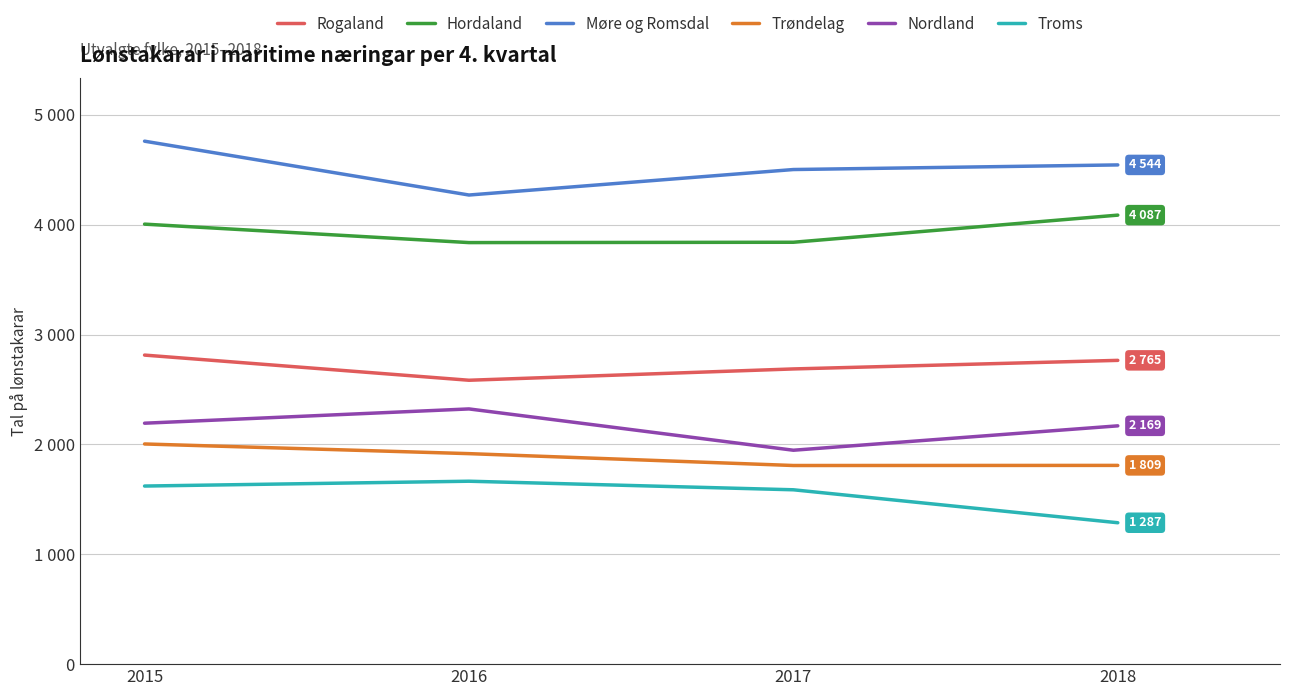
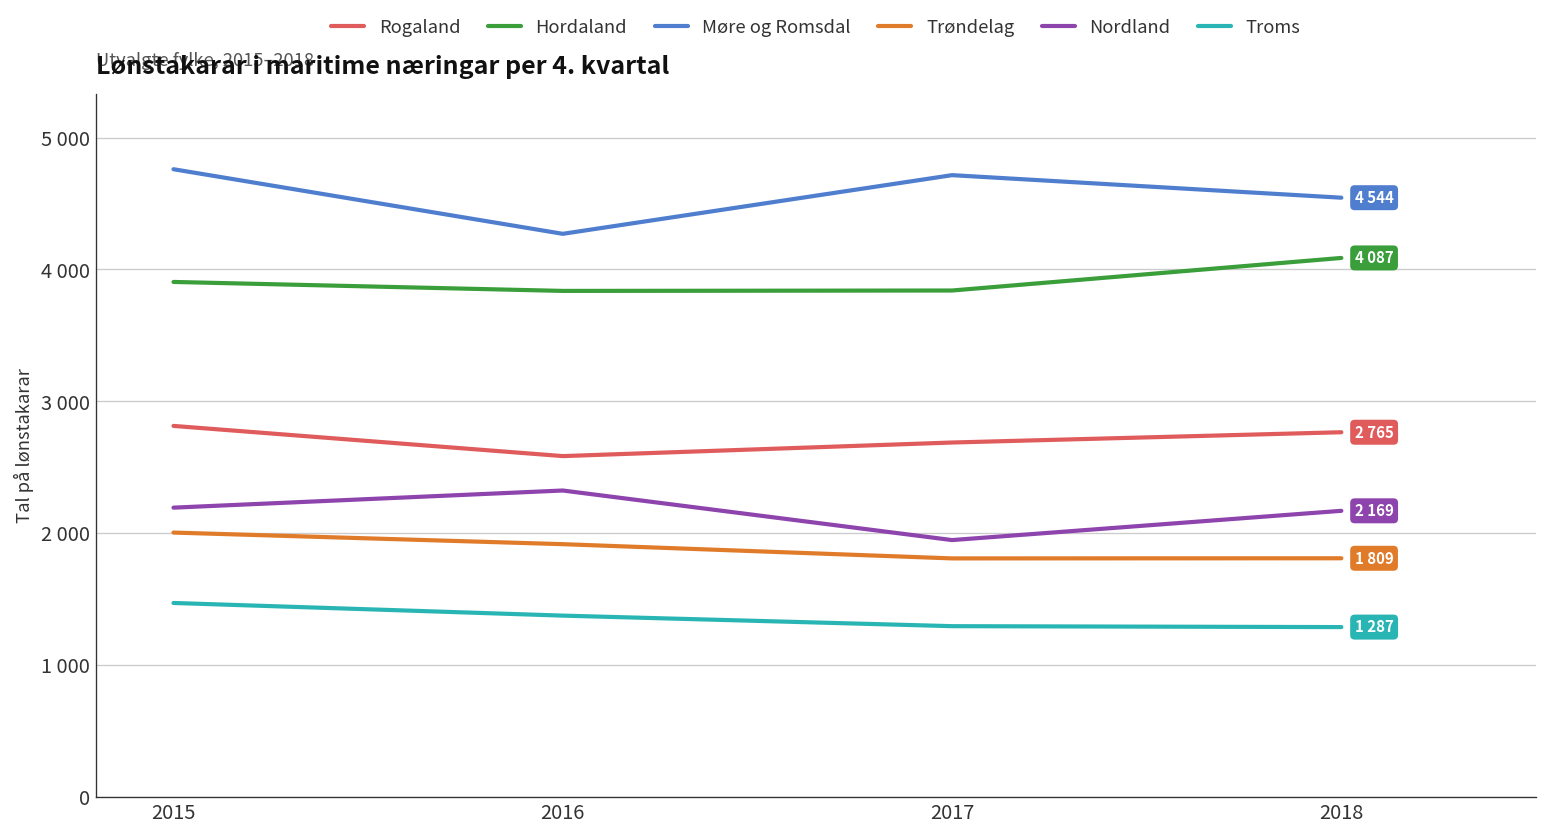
  {
    "Hordaland": {
-     "2015": 4010,
+     "2015": 3910,
      "2016": 3840,
      "2017": 3840
    },
    "Møre og Romsdal": {
      "2015": 4760,
      "2016": 4270,
-     "2017": 4500
+     "2017": 4720
    },
    "Nordland": {
      "2015": 2190,
      "2016": 2320,
      "2017": 1950
    },
    "Troms": {
-     "2015": 1620,
-     "2016": 1670,
-     "2017": 1590
+     "2015": 1470,
+     "2016": 1370,
+     "2017": 1290
    }
  }
